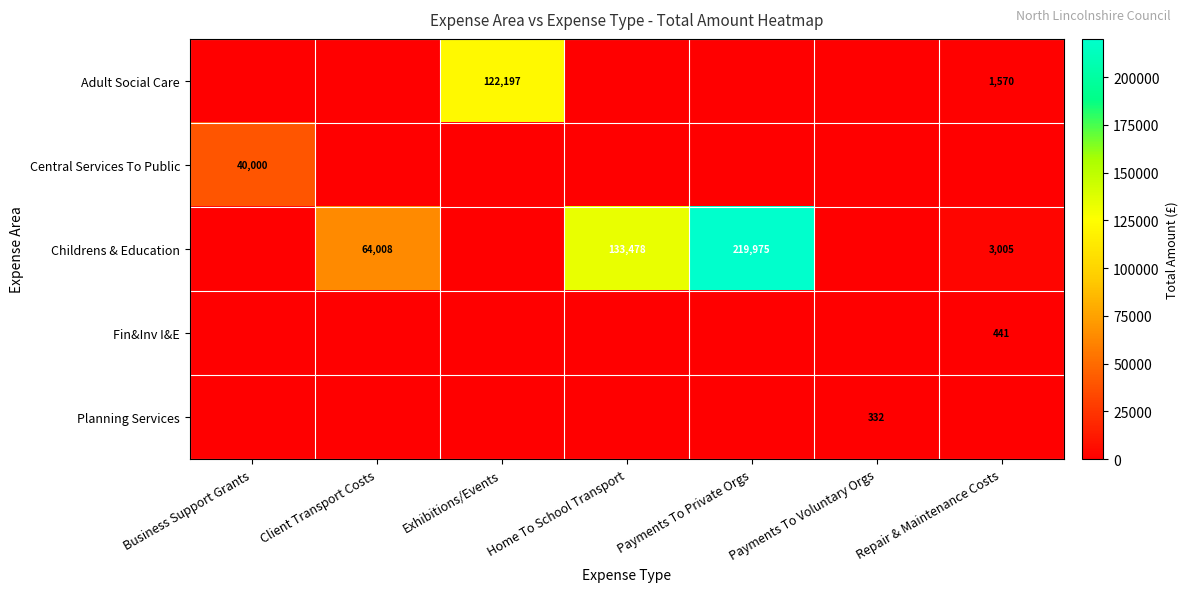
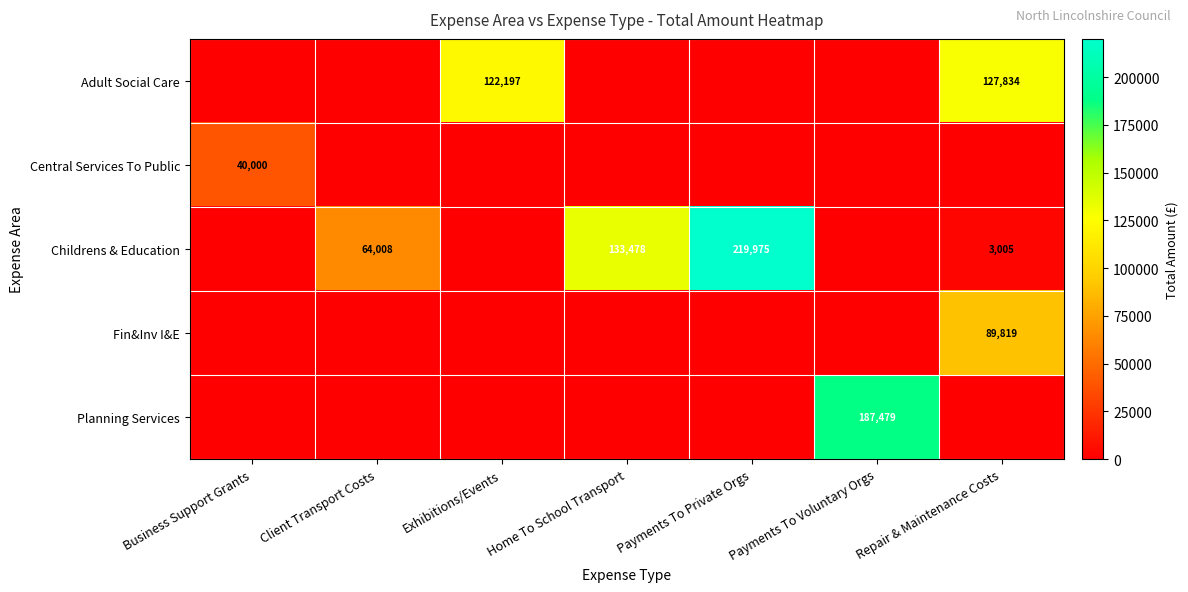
  {
    "Adult Social Care": {
      "Exhibitions/Events": "122,197",
-     "Repair & Maintenance Costs": "1,570"
+     "Repair & Maintenance Costs": "127,834"
    },
    "Central Services To Public": {
      "Business Support Grants": "40,000"
    },
    "Childrens & Education": {
      "Client Transport Costs": "64,008",
      "Home To School Transport": "133,478",
      "Payments To Private Orgs": "219,975",
      "Repair & Maintenance Costs": "3,005"
    },
    "Fin&Inv I&E": {
-     "Repair & Maintenance Costs": "441"
+     "Repair & Maintenance Costs": "89,819"
    },
    "Planning Services": {
-     "Payments To Voluntary Orgs": "332"
+     "Payments To Voluntary Orgs": "187,479"
    }
  }
